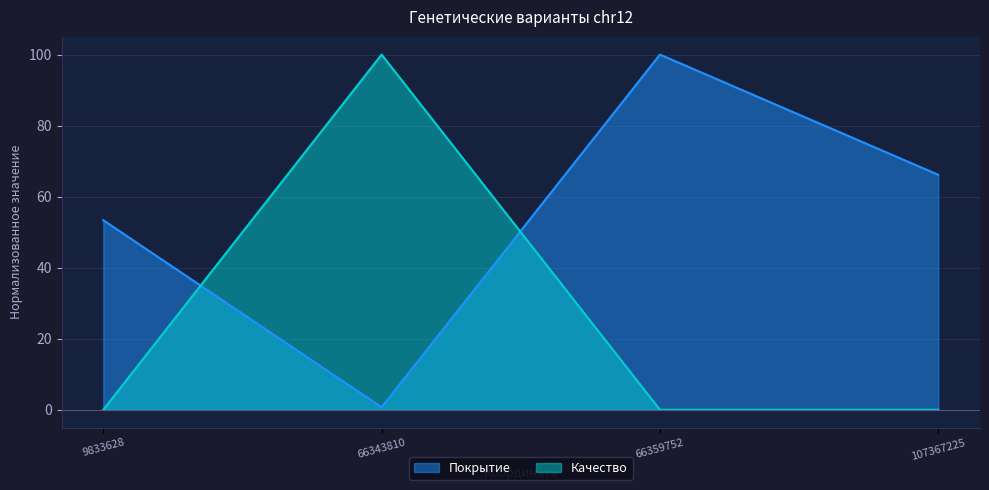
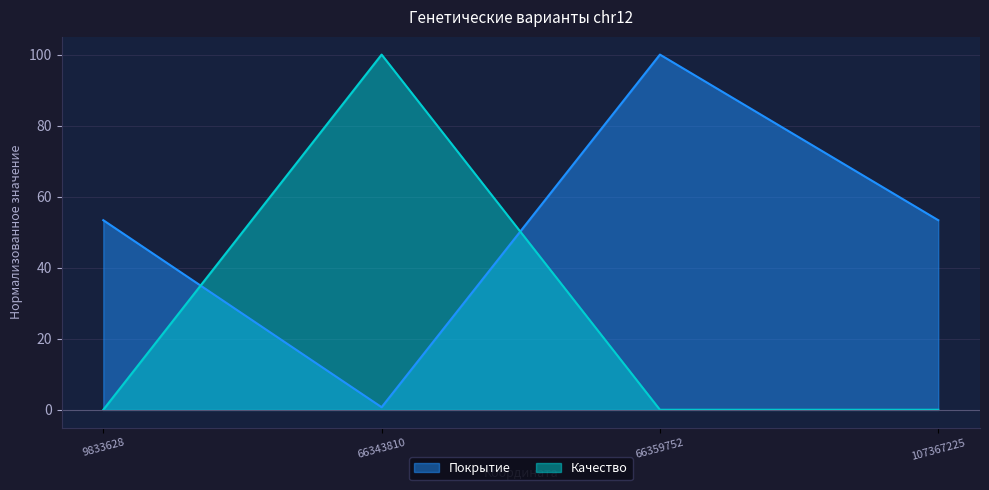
  {
    "Покрытие": {
      "9833628": 53,
      "66343810": 1,
      "66359752": 100,
-     "107367225": 66
+     "107367225": 53
    },
    "Качество": {
      "9833628": 0,
      "66343810": 100,
      "66359752": 0,
      "107367225": 0
    }
  }
